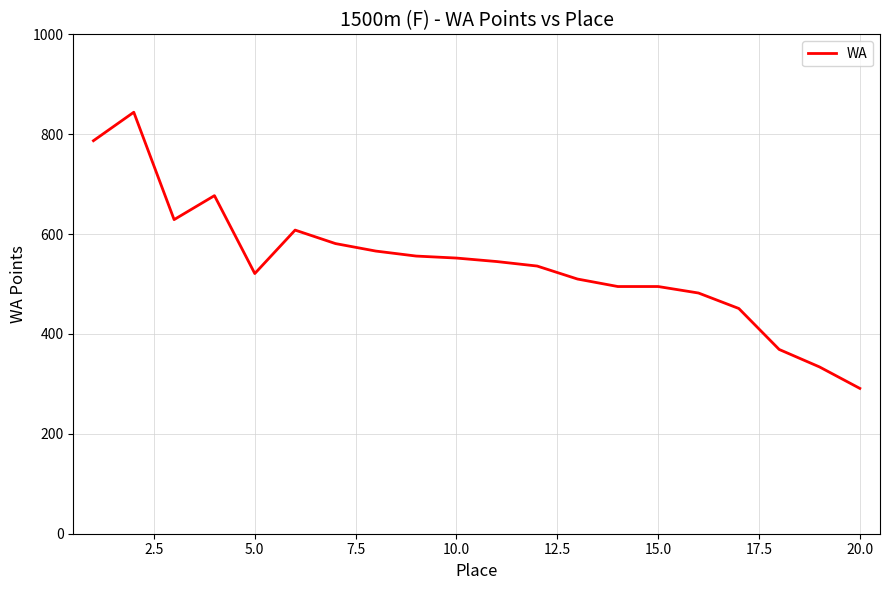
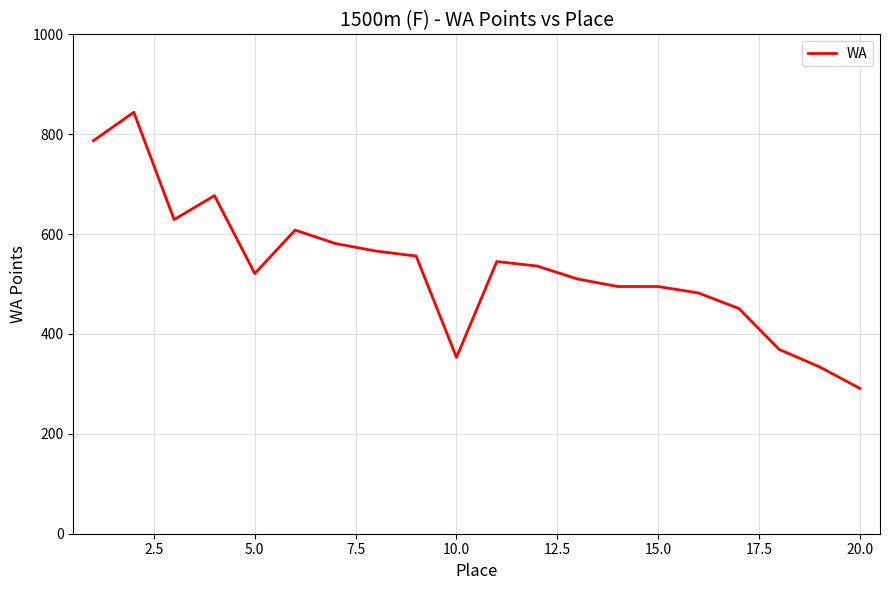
  {
    "5.0": 520,
-   "10.0": 550,
+   "10.0": 350,
    "15.0": 500,
    "20.0": 290
  }
